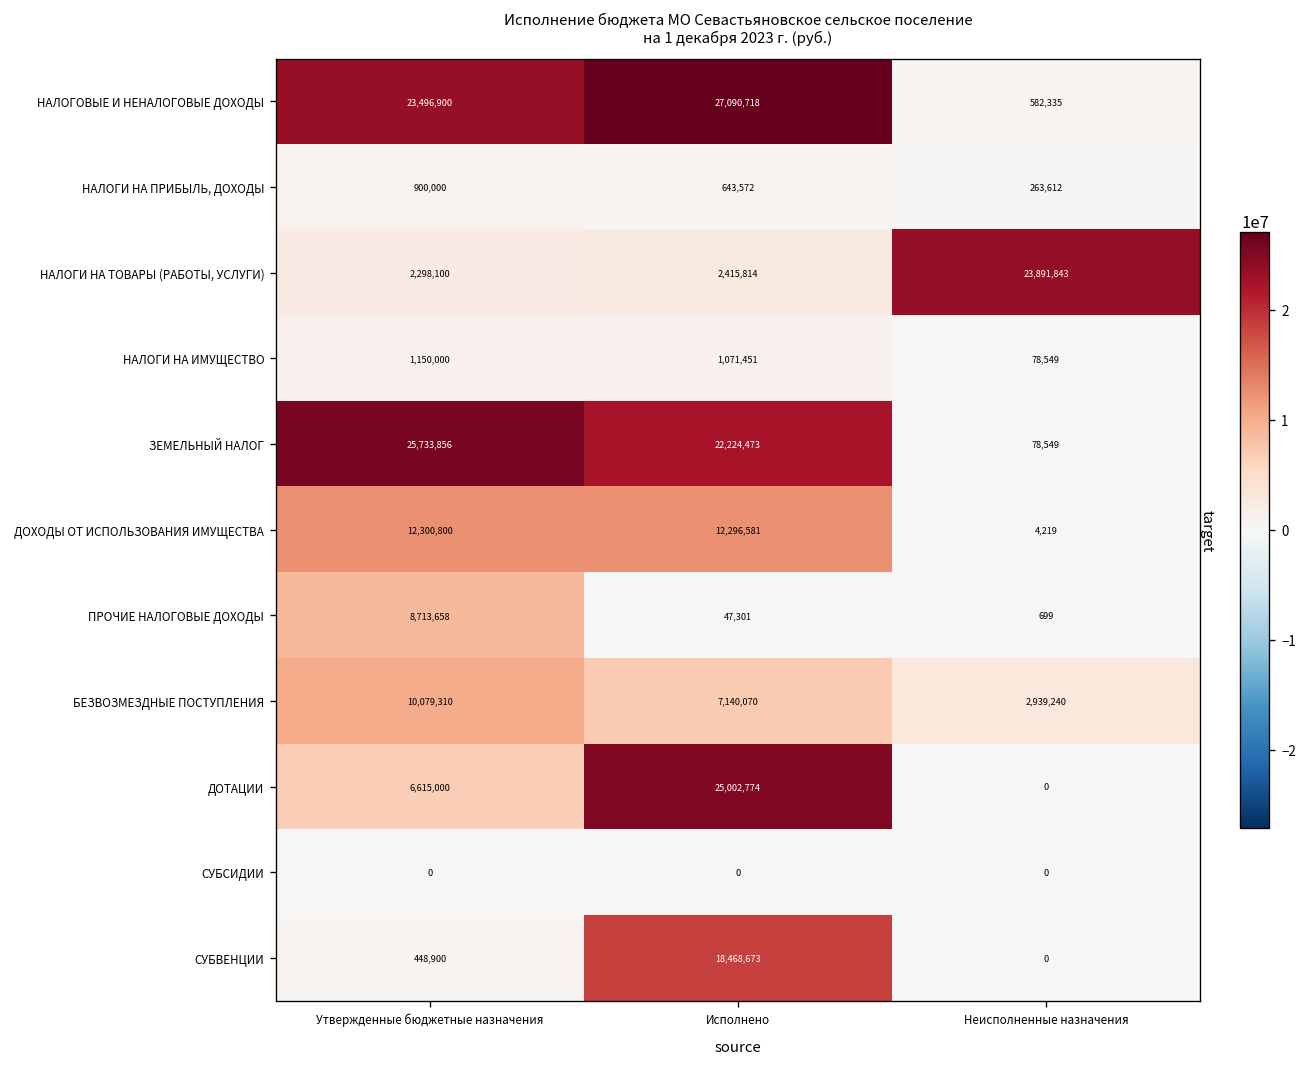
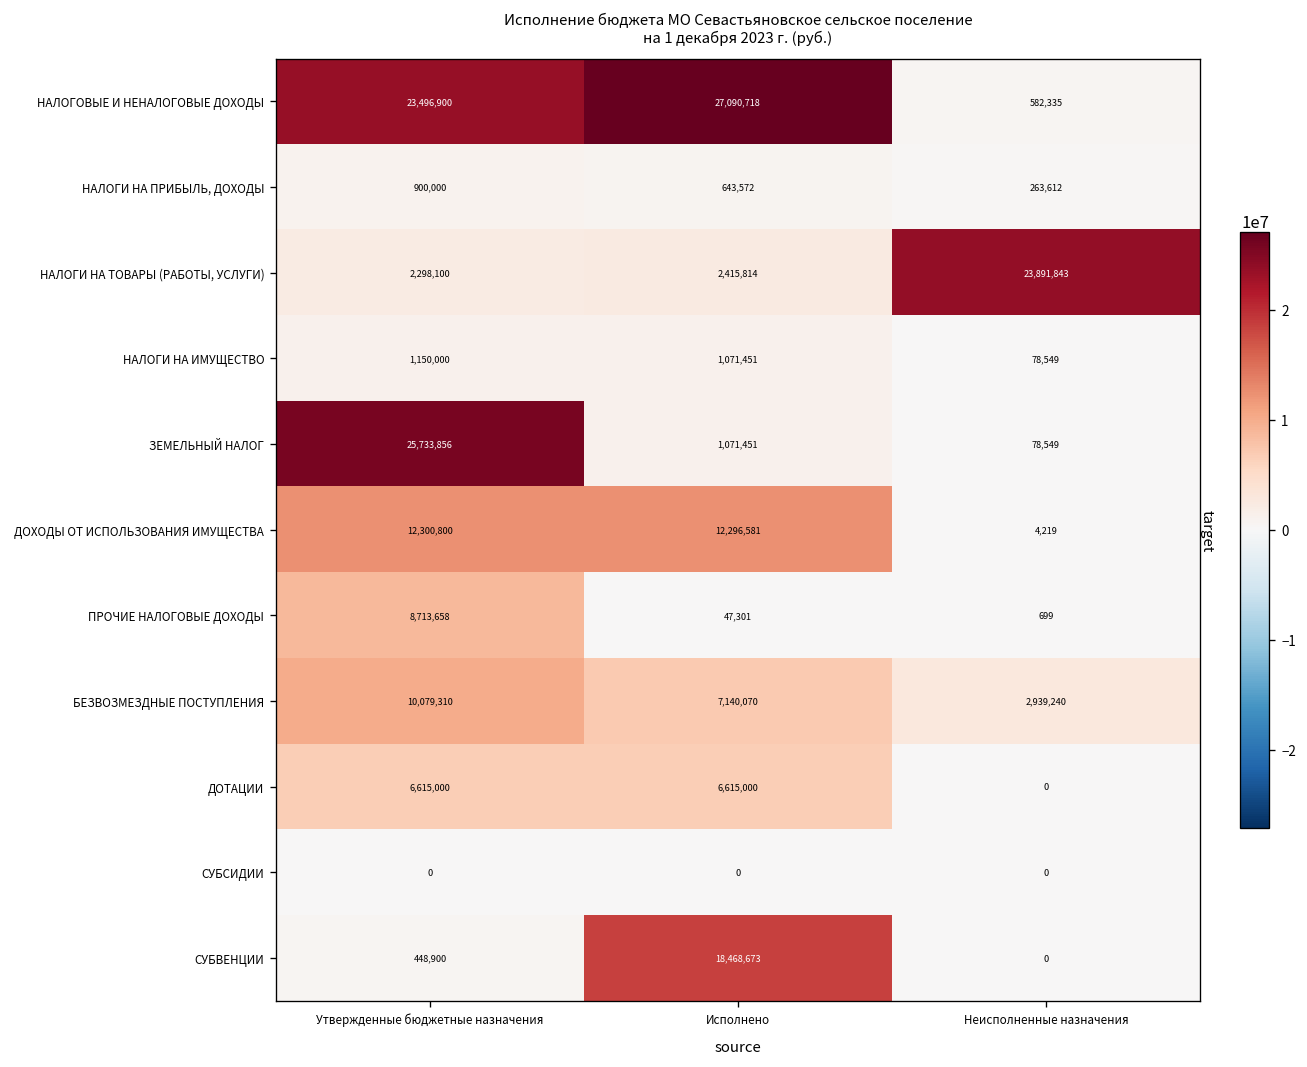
  {
    "НАЛОГОВЫЕ И НЕНАЛОГОВЫЕ ДОХОДЫ": {
      "Утвержденные бюджетные назначения": "23,496,900",
      "Исполнено": "27,090,718",
      "Неисполненные назначения": "582,335"
    },
    "НАЛОГИ НА ПРИБЫЛЬ, ДОХОДЫ": {
      "Утвержденные бюджетные назначения": "900,000",
      "Исполнено": "643,572",
      "Неисполненные назначения": "263,612"
    },
    "НАЛОГИ НА ТОВАРЫ (РАБОТЫ, УСЛУГИ)": {
      "Утвержденные бюджетные назначения": "2,298,100",
      "Исполнено": "2,415,814",
      "Неисполненные назначения": "23,891,843"
    },
    "НАЛОГИ НА ИМУЩЕСТВО": {
      "Утвержденные бюджетные назначения": "1,150,000",
      "Исполнено": "1,071,451",
      "Неисполненные назначения": "78,549"
    },
    "ЗЕМЕЛЬНЫЙ НАЛОГ": {
      "Утвержденные бюджетные назначения": "25,733,856",
-     "Исполнено": "22,224,473",
+     "Исполнено": "1,071,451",
      "Неисполненные назначения": "78,549"
    },
    "ДОХОДЫ ОТ ИСПОЛЬЗОВАНИЯ ИМУЩЕСТВА": {
      "Утвержденные бюджетные назначения": "12,300,800",
      "Исполнено": "12,296,581",
      "Неисполненные назначения": "4,219"
    },
    "ПРОЧИЕ НАЛОГОВЫЕ ДОХОДЫ": {
      "Утвержденные бюджетные назначения": "8,713,658",
      "Исполнено": "47,301",
      "Неисполненные назначения": "699"
    },
    "БЕЗВОЗМЕЗДНЫЕ ПОСТУПЛЕНИЯ": {
      "Утвержденные бюджетные назначения": "10,079,310",
      "Исполнено": "7,140,070",
      "Неисполненные назначения": "2,939,240"
    },
    "ДОТАЦИИ": {
      "Утвержденные бюджетные назначения": "6,615,000",
-     "Исполнено": "25,002,774",
+     "Исполнено": "6,615,000",
      "Неисполненные назначения": "0"
    },
    "СУБСИДИИ": {
      "Утвержденные бюджетные назначения": "0",
      "Исполнено": "0",
      "Неисполненные назначения": "0"
    },
    "СУБВЕНЦИИ": {
      "Утвержденные бюджетные назначения": "448,900",
      "Исполнено": "18,468,673",
      "Неисполненные назначения": "0"
    }
  }
